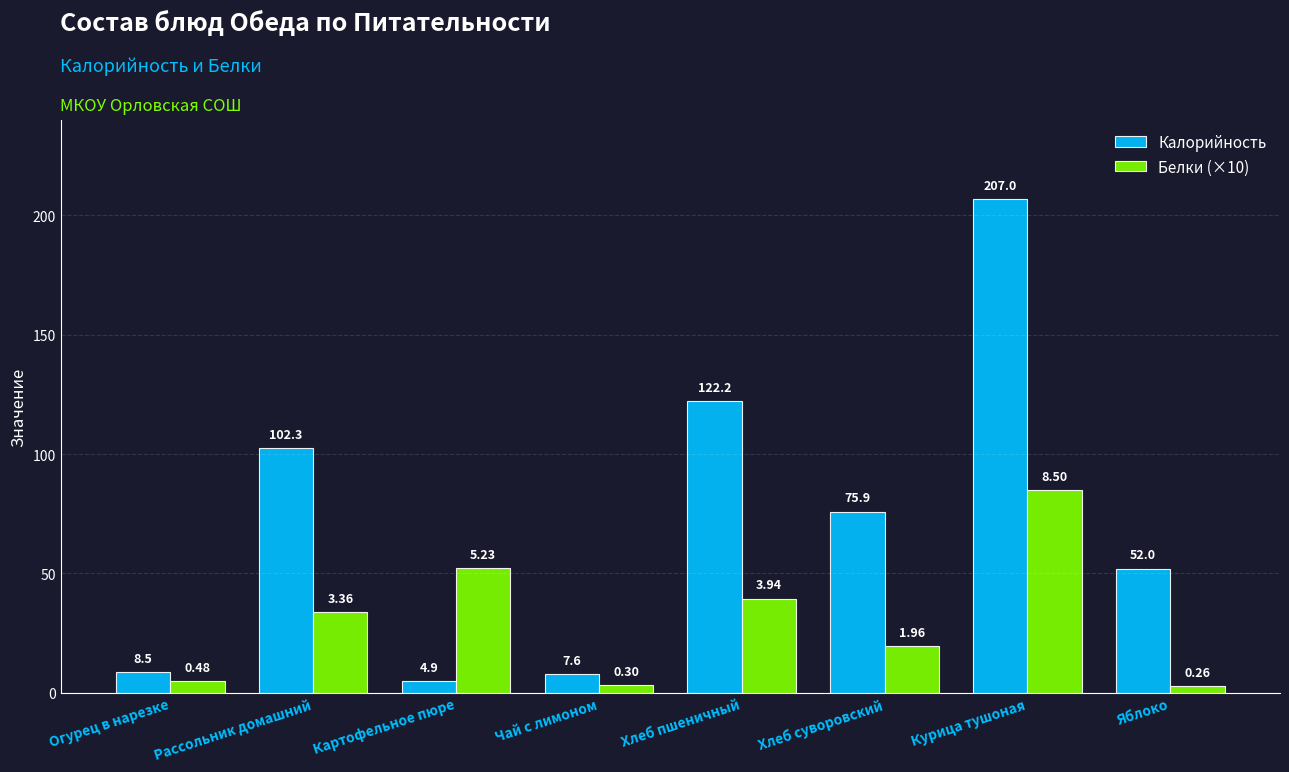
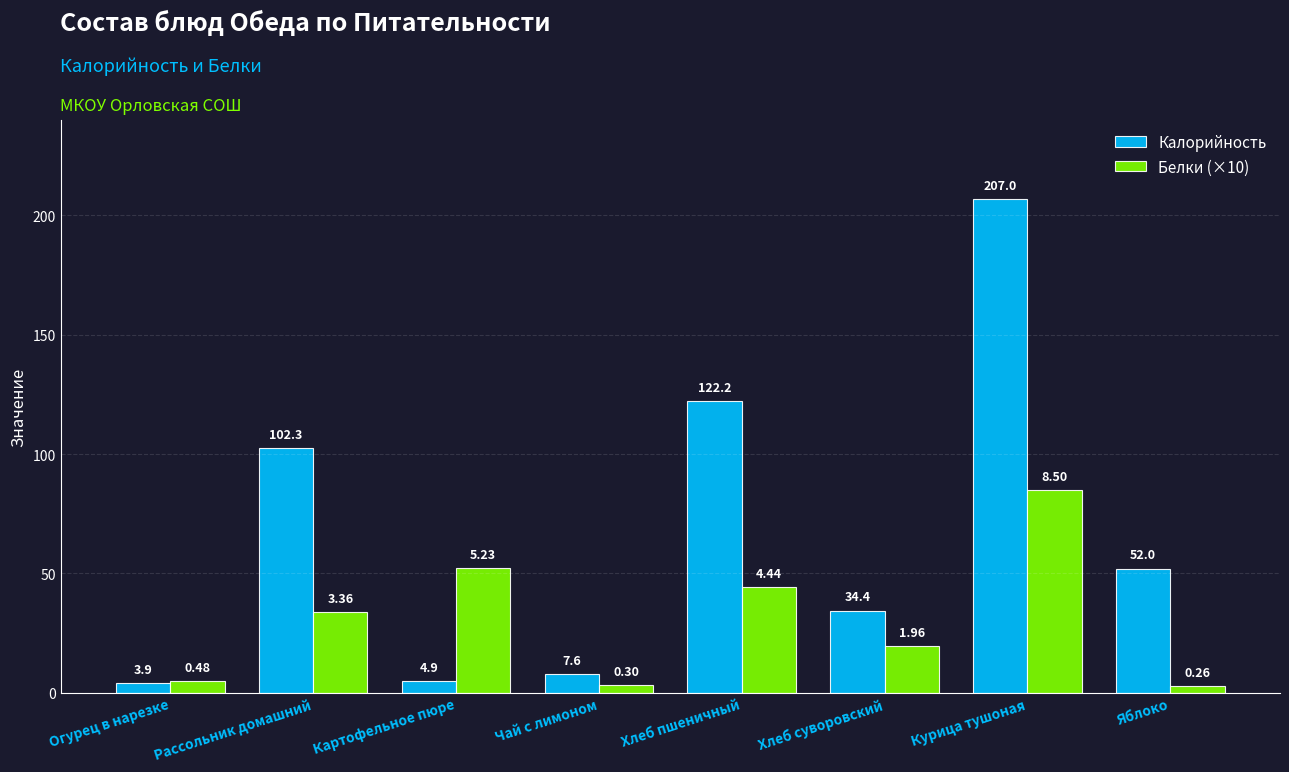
  {
    "Калорийность": {
-     "Огурец в нарезке": 8.5,
+     "Огурец в нарезке": 3.9,
      "Рассольник домашний": 102.3,
      "Картофельное пюре": 4.9,
      "Чай с лимоном": 7.6,
      "Хлеб пшеничный": 122.2,
-     "Хлеб суворовский": 75.9,
+     "Хлеб суворовский": 34.4,
      "Курица тушоная": 207.0,
      "Яблоко": 52.0
    },
    "Белки (×10)": {
-     "Хлеб пшеничный": 3.94
+     "Хлеб пшеничный": 4.44
    }
  }
